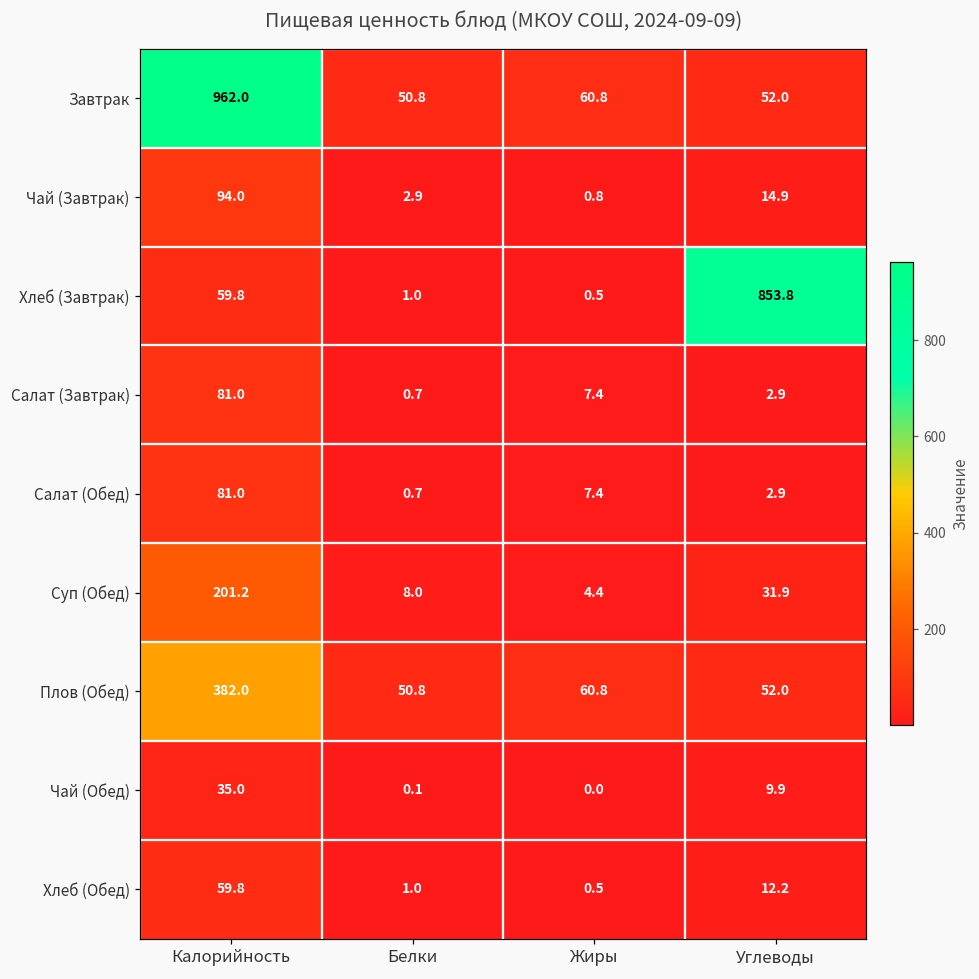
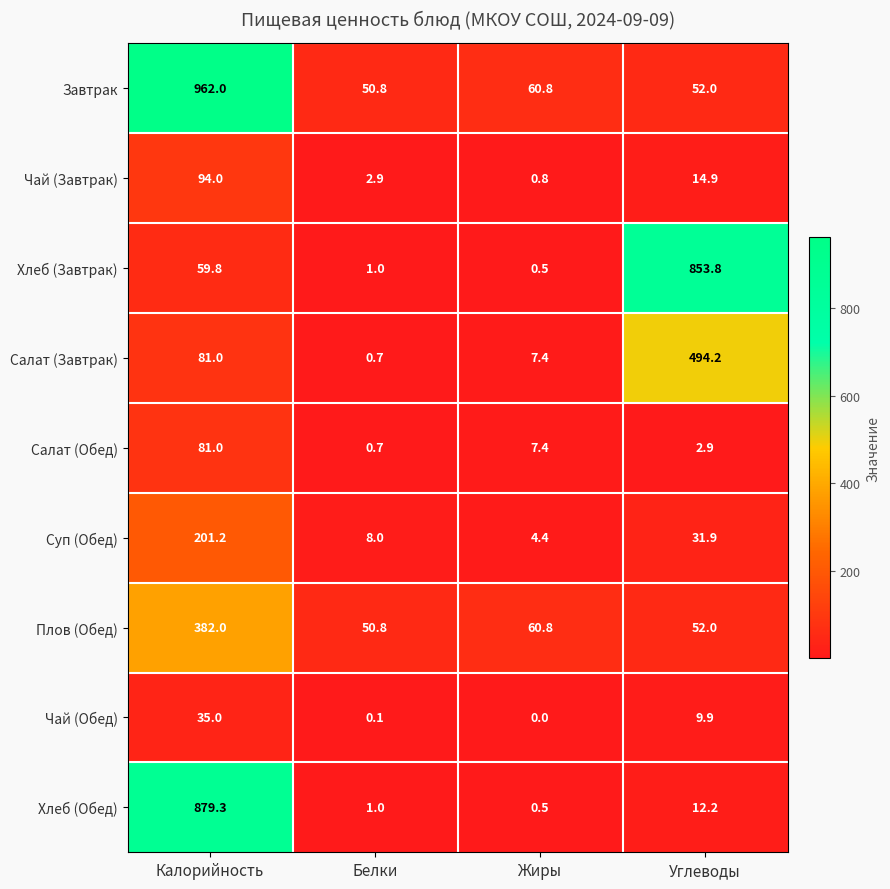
  {
    "Завтрак": {
      "Калорийность": 962.0,
      "Белки": 50.8,
      "Жиры": 60.8,
      "Углеводы": 52.0
    },
    "Чай (Завтрак)": {
      "Калорийность": 94.0,
      "Белки": 2.9,
      "Жиры": 0.8,
      "Углеводы": 14.9
    },
    "Хлеб (Завтрак)": {
      "Калорийность": 59.8,
      "Белки": 1.0,
      "Жиры": 0.5,
      "Углеводы": 853.8
    },
    "Салат (Завтрак)": {
      "Калорийность": 81.0,
      "Белки": 0.7,
      "Жиры": 7.4,
-     "Углеводы": 2.9
+     "Углеводы": 494.2
    },
    "Салат (Обед)": {
      "Калорийность": 81.0,
      "Белки": 0.7,
      "Жиры": 7.4,
      "Углеводы": 2.9
    },
    "Суп (Обед)": {
      "Калорийность": 201.2,
      "Белки": 8.0,
      "Жиры": 4.4,
      "Углеводы": 31.9
    },
    "Плов (Обед)": {
      "Калорийность": 382.0,
      "Белки": 50.8,
      "Жиры": 60.8,
      "Углеводы": 52.0
    },
    "Чай (Обед)": {
      "Калорийность": 35.0,
      "Белки": 0.1,
      "Жиры": 0.0,
      "Углеводы": 9.9
    },
    "Хлеб (Обед)": {
-     "Калорийность": 59.8,
+     "Калорийность": 879.3,
      "Белки": 1.0,
      "Жиры": 0.5,
      "Углеводы": 12.2
    }
  }
